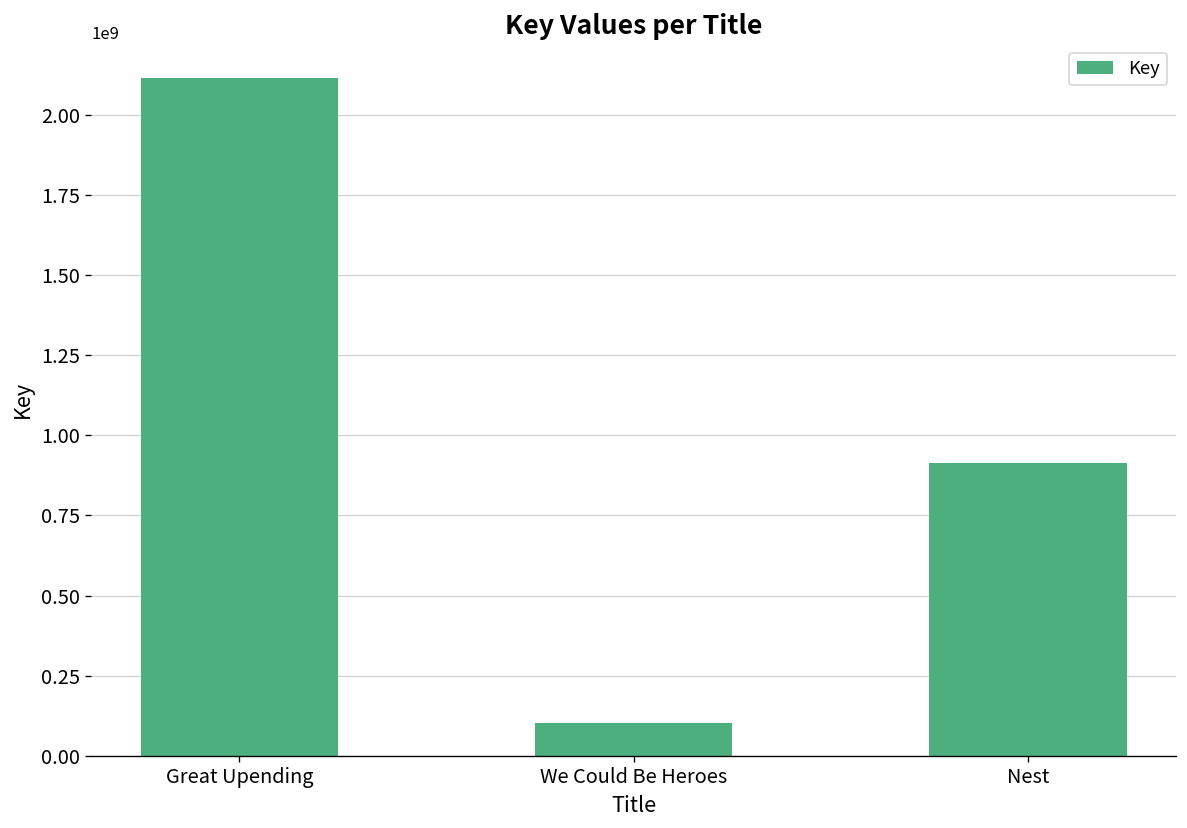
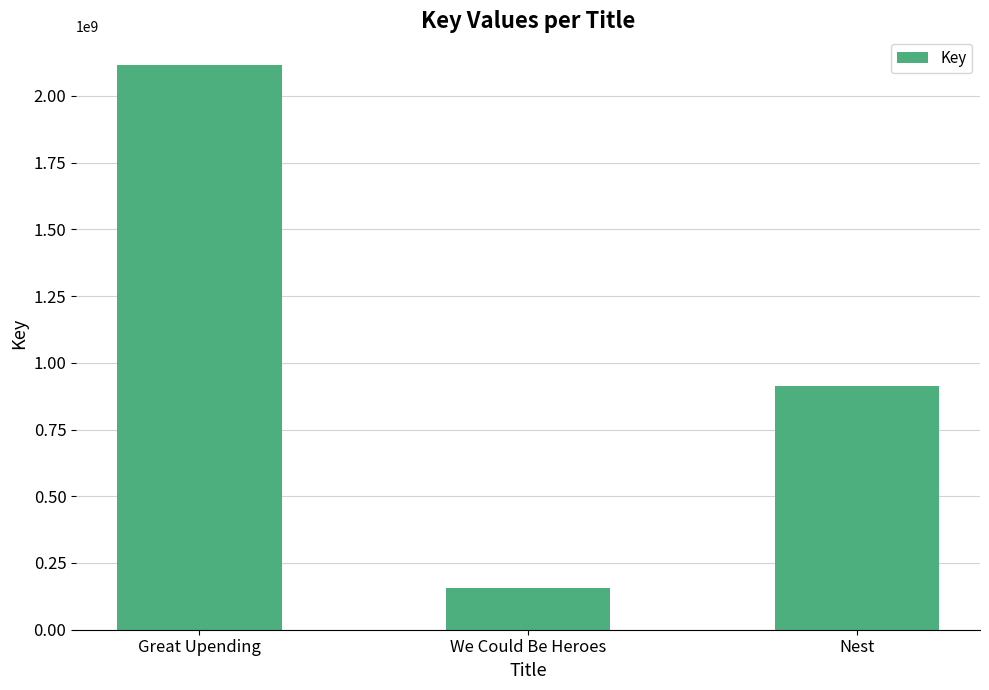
  {
    "Great Upending": 2120000000,
-   "We Could Be Heroes": 100000000,
+   "We Could Be Heroes": 150000000,
    "Nest": 910000000
  }
